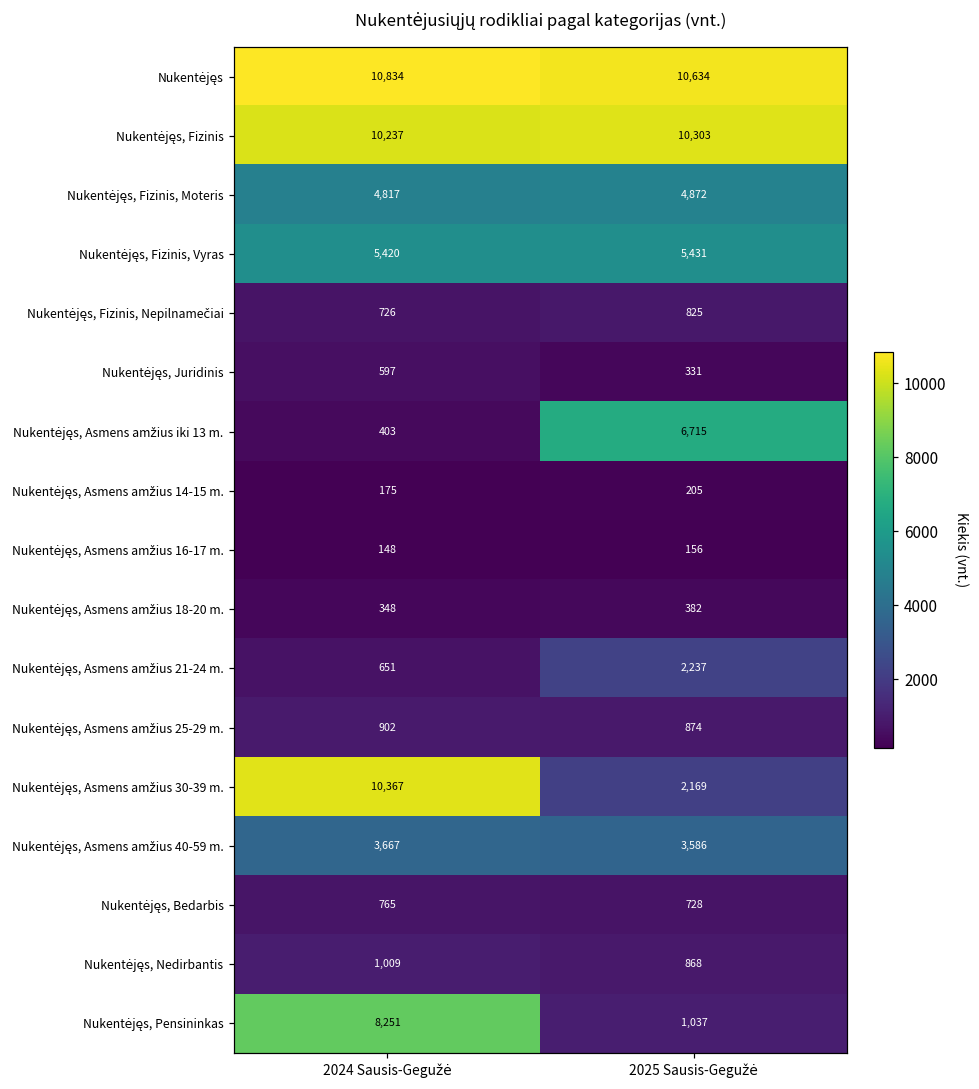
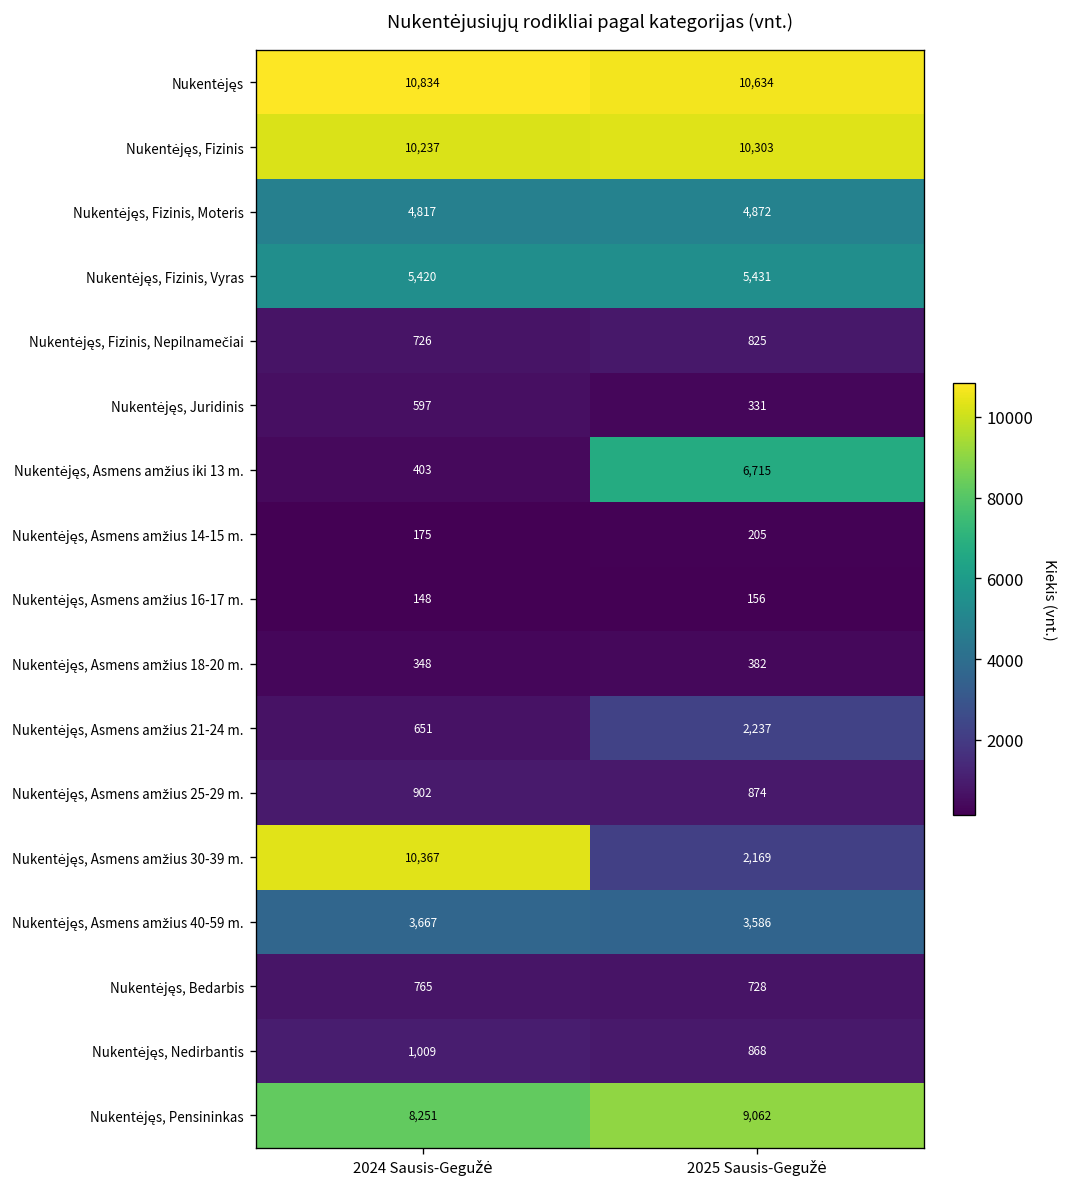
  {
    "Nukentėjęs": {
      "2024 Sausis-Gegužė": "10,834",
      "2025 Sausis-Gegužė": "10,634"
    },
    "Nukentėjęs, Fizinis": {
      "2024 Sausis-Gegužė": "10,237",
      "2025 Sausis-Gegužė": "10,303"
    },
    "Nukentėjęs, Fizinis, Moteris": {
      "2024 Sausis-Gegužė": "4,817",
      "2025 Sausis-Gegužė": "4,872"
    },
    "Nukentėjęs, Fizinis, Vyras": {
      "2024 Sausis-Gegužė": "5,420",
      "2025 Sausis-Gegužė": "5,431"
    },
    "Nukentėjęs, Fizinis, Nepilnamečiai": {
      "2024 Sausis-Gegužė": "726",
      "2025 Sausis-Gegužė": "825"
    },
    "Nukentėjęs, Juridinis": {
      "2024 Sausis-Gegužė": "597",
      "2025 Sausis-Gegužė": "331"
    },
    "Nukentėjęs, Asmens amžius iki 13 m.": {
      "2024 Sausis-Gegužė": "403",
      "2025 Sausis-Gegužė": "6,715"
    },
    "Nukentėjęs, Asmens amžius 14-15 m.": {
      "2024 Sausis-Gegužė": "175",
      "2025 Sausis-Gegužė": "205"
    },
    "Nukentėjęs, Asmens amžius 16-17 m.": {
      "2024 Sausis-Gegužė": "148",
      "2025 Sausis-Gegužė": "156"
    },
    "Nukentėjęs, Asmens amžius 18-20 m.": {
      "2024 Sausis-Gegužė": "348",
      "2025 Sausis-Gegužė": "382"
    },
    "Nukentėjęs, Asmens amžius 21-24 m.": {
      "2024 Sausis-Gegužė": "651",
      "2025 Sausis-Gegužė": "2,237"
    },
    "Nukentėjęs, Asmens amžius 25-29 m.": {
      "2024 Sausis-Gegužė": "902",
      "2025 Sausis-Gegužė": "874"
    },
    "Nukentėjęs, Asmens amžius 30-39 m.": {
      "2024 Sausis-Gegužė": "10,367",
      "2025 Sausis-Gegužė": "2,169"
    },
    "Nukentėjęs, Asmens amžius 40-59 m.": {
      "2024 Sausis-Gegužė": "3,667",
      "2025 Sausis-Gegužė": "3,586"
    },
    "Nukentėjęs, Bedarbis": {
      "2024 Sausis-Gegužė": "765",
      "2025 Sausis-Gegužė": "728"
    },
    "Nukentėjęs, Nedirbantis": {
      "2024 Sausis-Gegužė": "1,009",
      "2025 Sausis-Gegužė": "868"
    },
    "Nukentėjęs, Pensininkas": {
      "2024 Sausis-Gegužė": "8,251",
-     "2025 Sausis-Gegužė": "1,037"
+     "2025 Sausis-Gegužė": "9,062"
    }
  }
